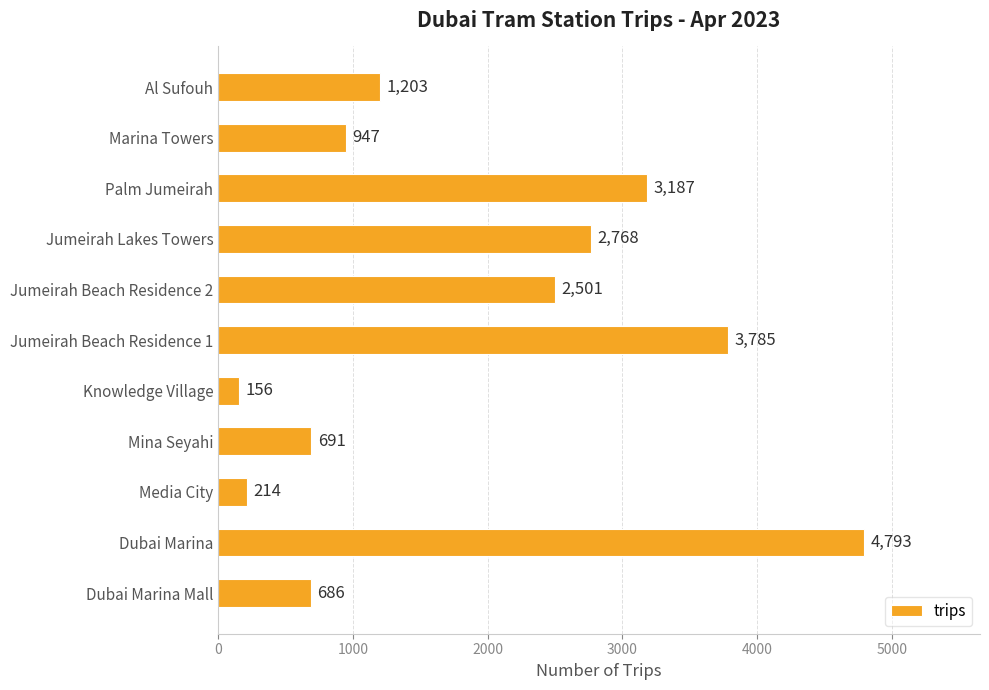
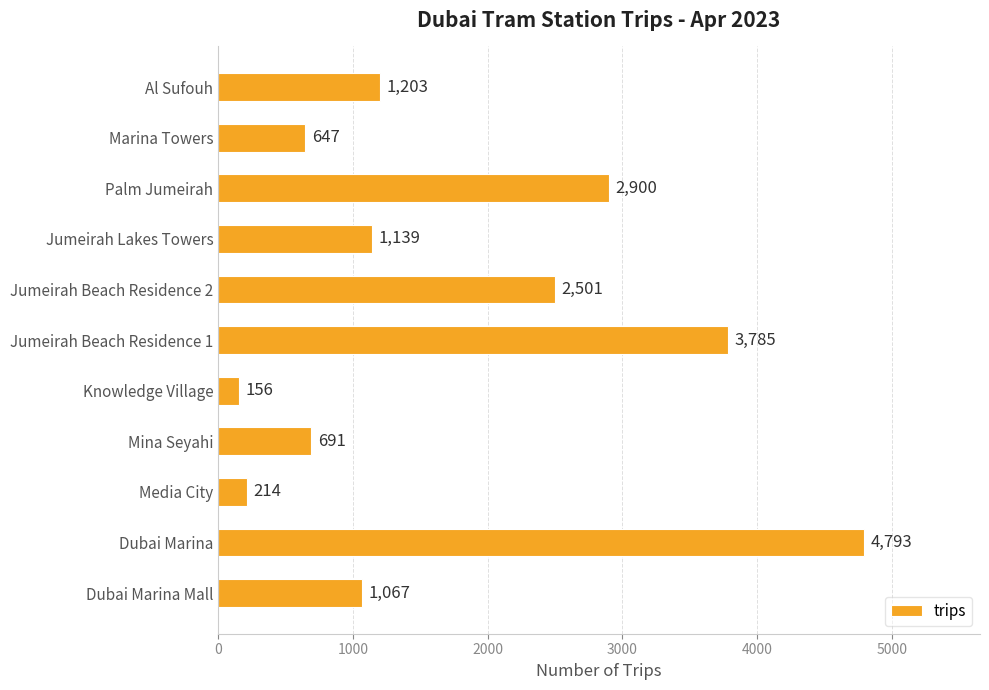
  {
    "Al Sufouh": "1,203",
-   "Marina Towers": "947",
-   "Palm Jumeirah": "3,187",
-   "Jumeirah Lakes Towers": "2,768",
+   "Marina Towers": "647",
+   "Palm Jumeirah": "2,900",
+   "Jumeirah Lakes Towers": "1,139",
    "Jumeirah Beach Residence 2": "2,501",
    "Jumeirah Beach Residence 1": "3,785",
    "Knowledge Village": "156",
    "Mina Seyahi": "691",
    "Media City": "214",
    "Dubai Marina": "4,793",
-   "Dubai Marina Mall": "686"
+   "Dubai Marina Mall": "1,067"
  }
